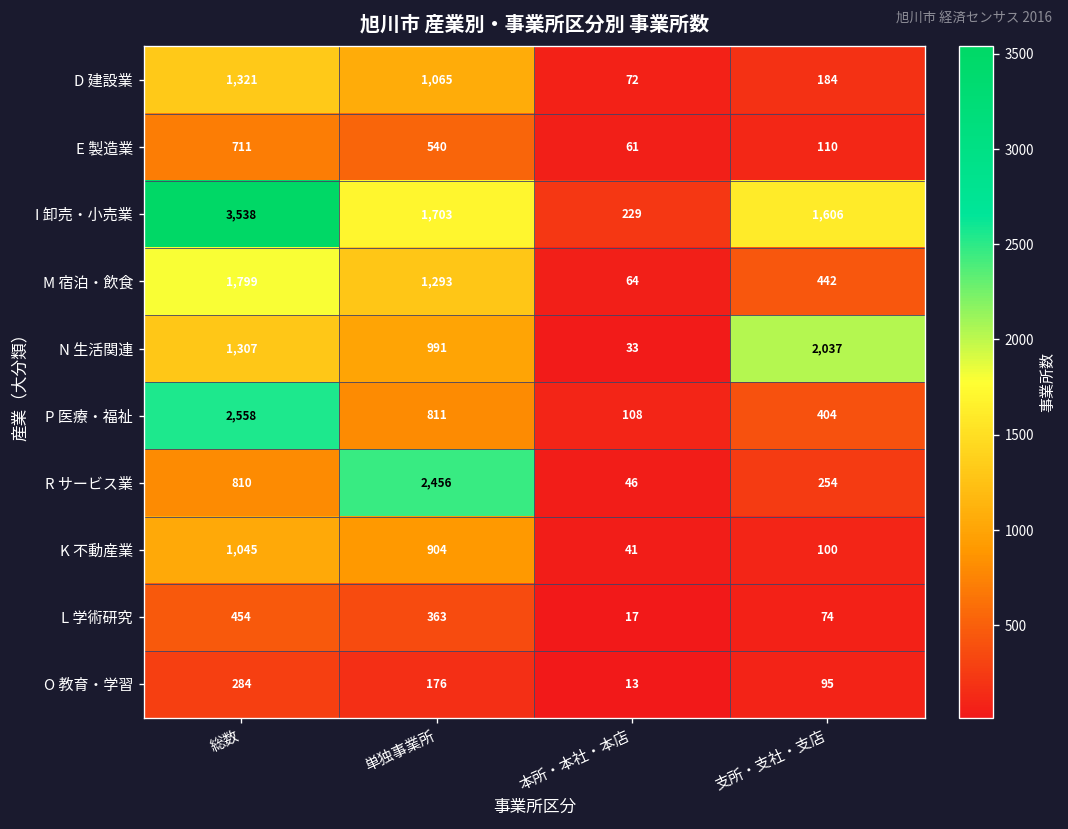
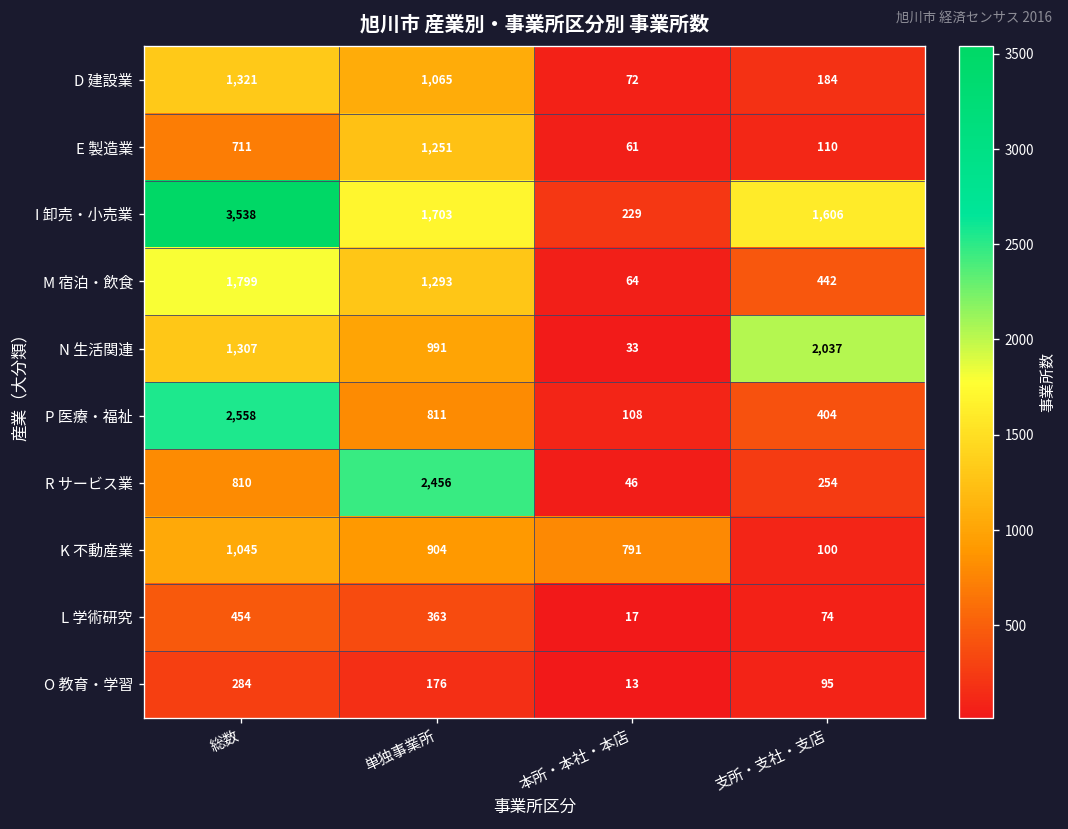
  {
    "D 建設業": {
      "総数": "1,321",
      "単独事業所": "1,065",
      "本所・本社・本店": "72",
      "支所・支社・支店": "184"
    },
    "E 製造業": {
      "総数": "711",
-     "単独事業所": "540",
+     "単独事業所": "1,251",
      "本所・本社・本店": "61",
      "支所・支社・支店": "110"
    },
    "I 卸売・小売業": {
      "総数": "3,538",
      "単独事業所": "1,703",
      "本所・本社・本店": "229",
      "支所・支社・支店": "1,606"
    },
    "M 宿泊・飲食": {
      "総数": "1,799",
      "単独事業所": "1,293",
      "本所・本社・本店": "64",
      "支所・支社・支店": "442"
    },
    "N 生活関連": {
      "総数": "1,307",
      "単独事業所": "991",
      "本所・本社・本店": "33",
      "支所・支社・支店": "2,037"
    },
    "P 医療・福祉": {
      "総数": "2,558",
      "単独事業所": "811",
      "本所・本社・本店": "108",
      "支所・支社・支店": "404"
    },
    "R サービス業": {
      "総数": "810",
      "単独事業所": "2,456",
      "本所・本社・本店": "46",
      "支所・支社・支店": "254"
    },
    "K 不動産業": {
      "総数": "1,045",
      "単独事業所": "904",
-     "本所・本社・本店": "41",
+     "本所・本社・本店": "791",
      "支所・支社・支店": "100"
    },
    "L 学術研究": {
      "総数": "454",
      "単独事業所": "363",
      "本所・本社・本店": "17",
      "支所・支社・支店": "74"
    },
    "O 教育・学習": {
      "総数": "284",
      "単独事業所": "176",
      "本所・本社・本店": "13",
      "支所・支社・支店": "95"
    }
  }
